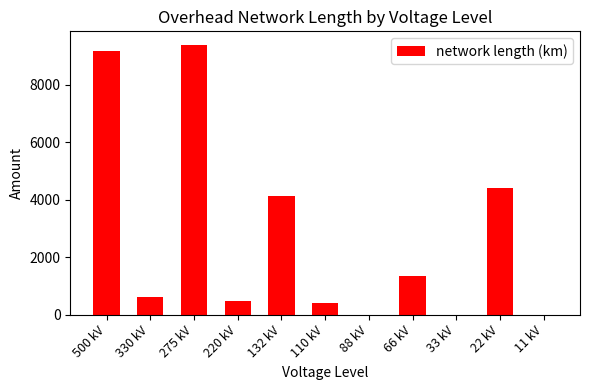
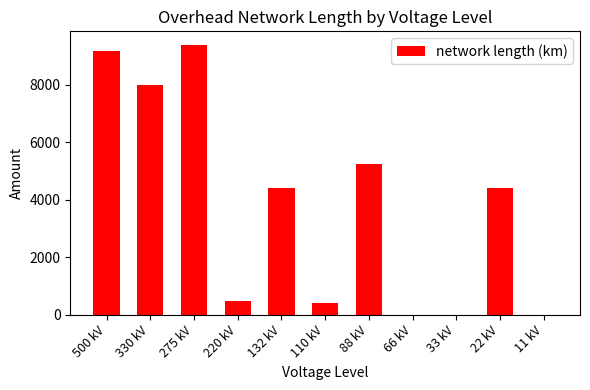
  {
    "500 kV": 9200,
-   "330 kV": 600,
+   "330 kV": 8000,
    "275 kV": 9400,
    "220 kV": 500,
-   "132 kV": 4100,
+   "132 kV": 4400,
    "110 kV": 400,
-   "88 kV": 0,
-   "66 kV": 1300,
+   "88 kV": 5200,
+   "66 kV": 0,
    "33 kV": 0,
    "22 kV": 4400,
    "11 kV": 0
  }
